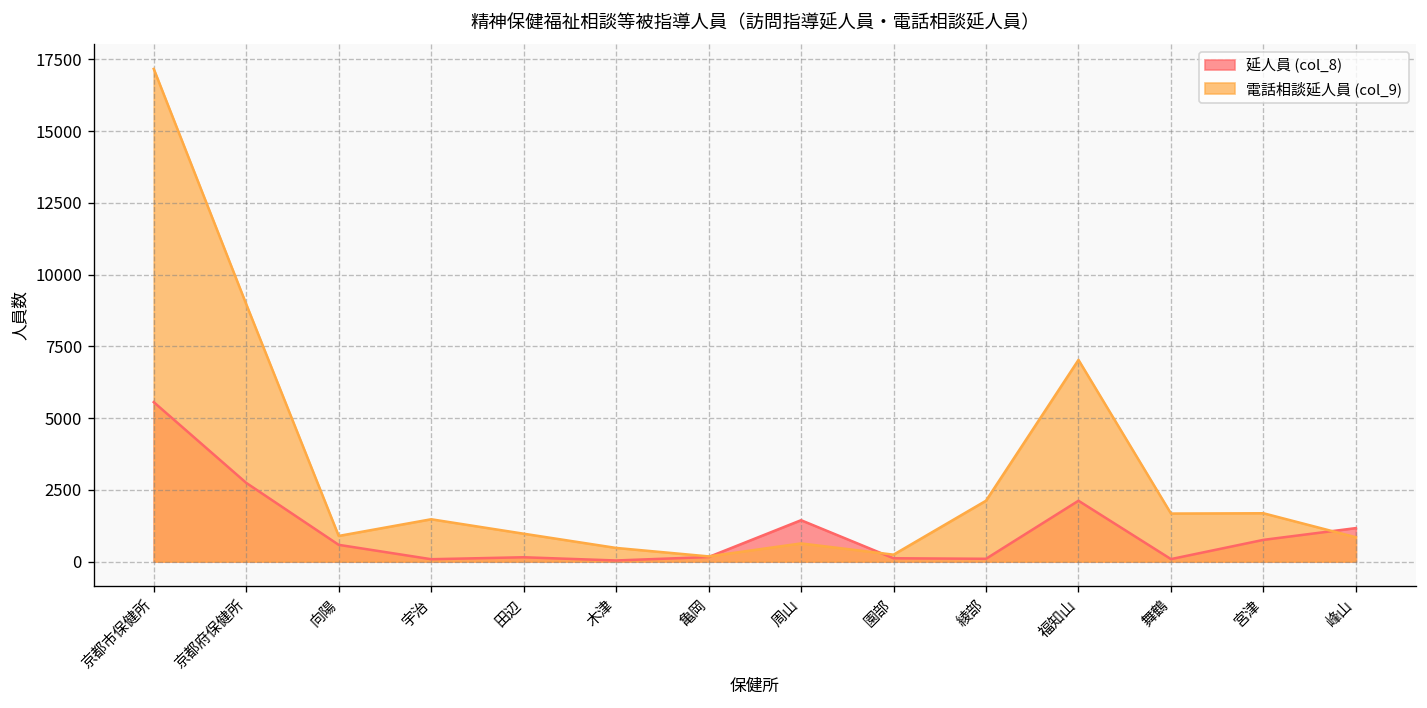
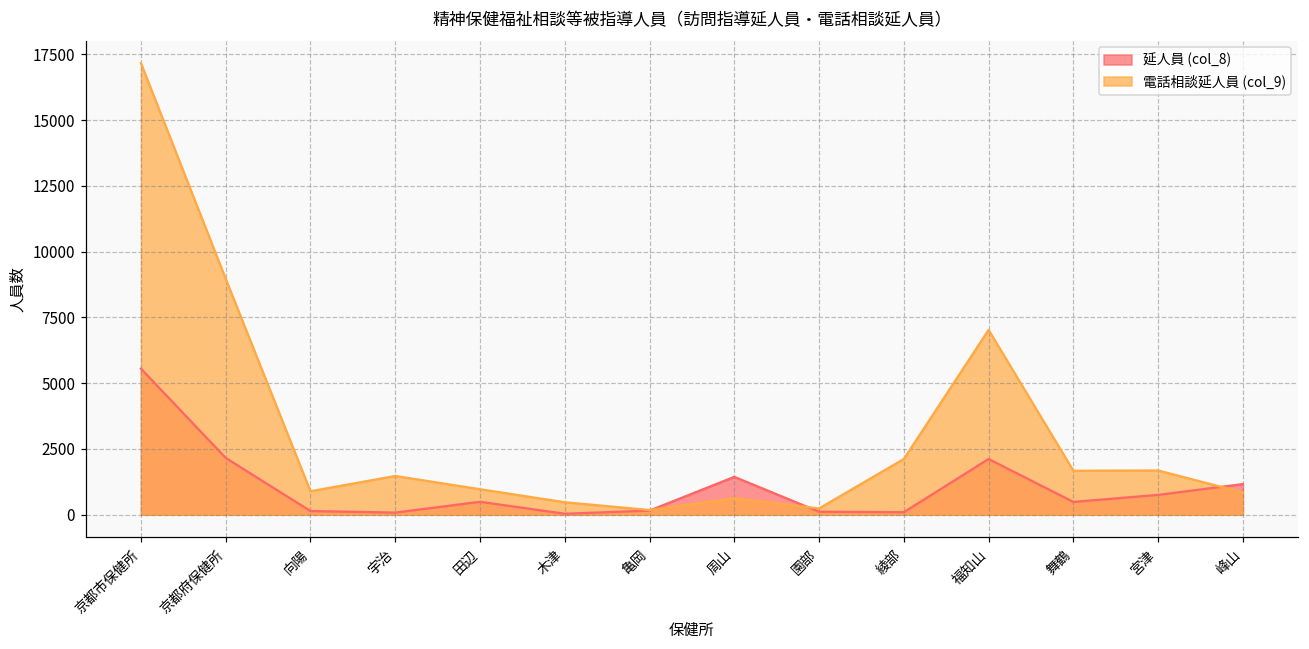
  {
    "延人員 (col_8)": {
      "京都市保健所": 5600,
-     "京都府保健所": 2700,
-     "向陽": 600,
+     "京都府保健所": 2200,
+     "向陽": 100,
      "宇治": 100,
-     "田辺": 200,
+     "田辺": 500,
      "木津": 0,
      "周山": 1400,
      "園部": 100,
      "綾部": 100,
      "福知山": 2100,
-     "舞鶴": 100,
+     "舞鶴": 500,
      "宮津": 800,
      "峰山": 1200
    },
    "電話相談延人員 (col_9)": {
      "京都市保健所": 17200,
      "京都府保健所": 9000,
      "向陽": 900,
      "宇治": 1500,
      "田辺": 1000,
      "木津": 500,
      "周山": 600,
      "園部": 200,
      "綾部": 2100,
      "福知山": 7000,
      "舞鶴": 1700,
      "宮津": 1700,
      "峰山": 800
    }
  }
